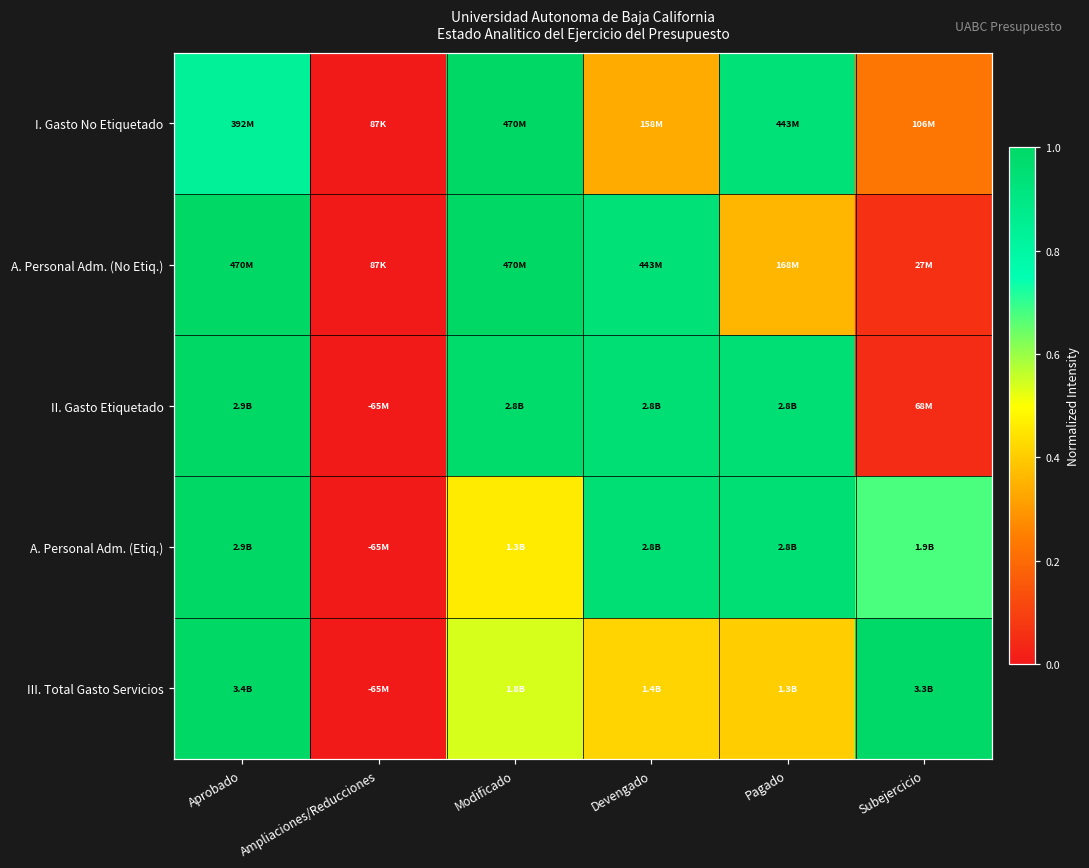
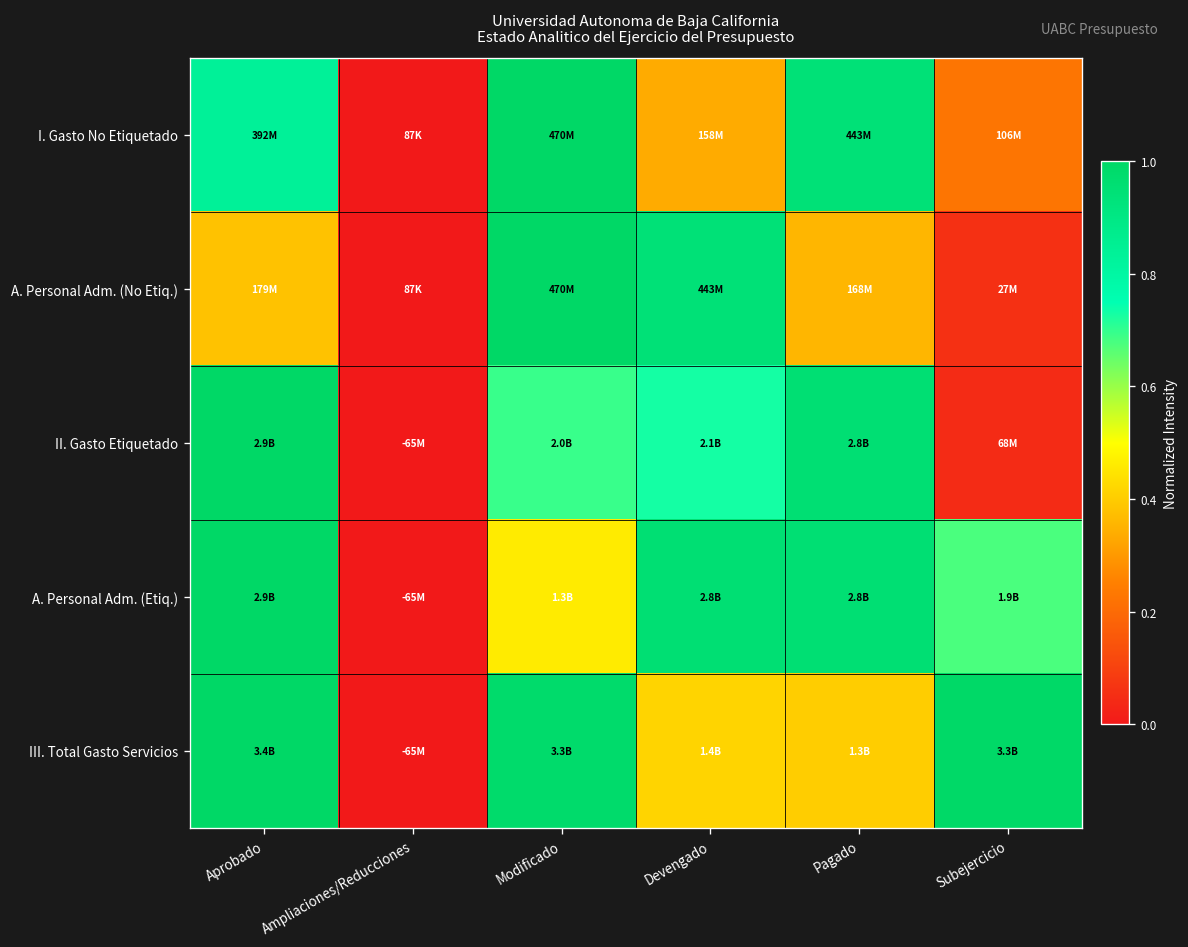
  {
    "I. Gasto No Etiquetado": {
      "Aprobado": "392M",
      "Ampliaciones/Reducciones": "87K",
      "Modificado": "470M",
      "Devengado": "158M",
      "Pagado": "443M",
      "Subejercicio": "106M"
    },
    "A. Personal Adm. (No Etiq.)": {
-     "Aprobado": "470M",
+     "Aprobado": "179M",
      "Ampliaciones/Reducciones": "87K",
      "Modificado": "470M",
      "Devengado": "443M",
      "Pagado": "168M",
      "Subejercicio": "27M"
    },
    "II. Gasto Etiquetado": {
      "Aprobado": "2.9B",
      "Ampliaciones/Reducciones": "-65M",
-     "Modificado": "2.8B",
-     "Devengado": "2.8B",
+     "Modificado": "2.0B",
+     "Devengado": "2.1B",
      "Pagado": "2.8B",
      "Subejercicio": "68M"
    },
    "A. Personal Adm. (Etiq.)": {
      "Aprobado": "2.9B",
      "Ampliaciones/Reducciones": "-65M",
      "Modificado": "1.3B",
      "Devengado": "2.8B",
      "Pagado": "2.8B",
      "Subejercicio": "1.9B"
    },
    "III. Total Gasto Servicios": {
      "Aprobado": "3.4B",
      "Ampliaciones/Reducciones": "-65M",
-     "Modificado": "1.8B",
+     "Modificado": "3.3B",
      "Devengado": "1.4B",
      "Pagado": "1.3B",
      "Subejercicio": "3.3B"
    }
  }
